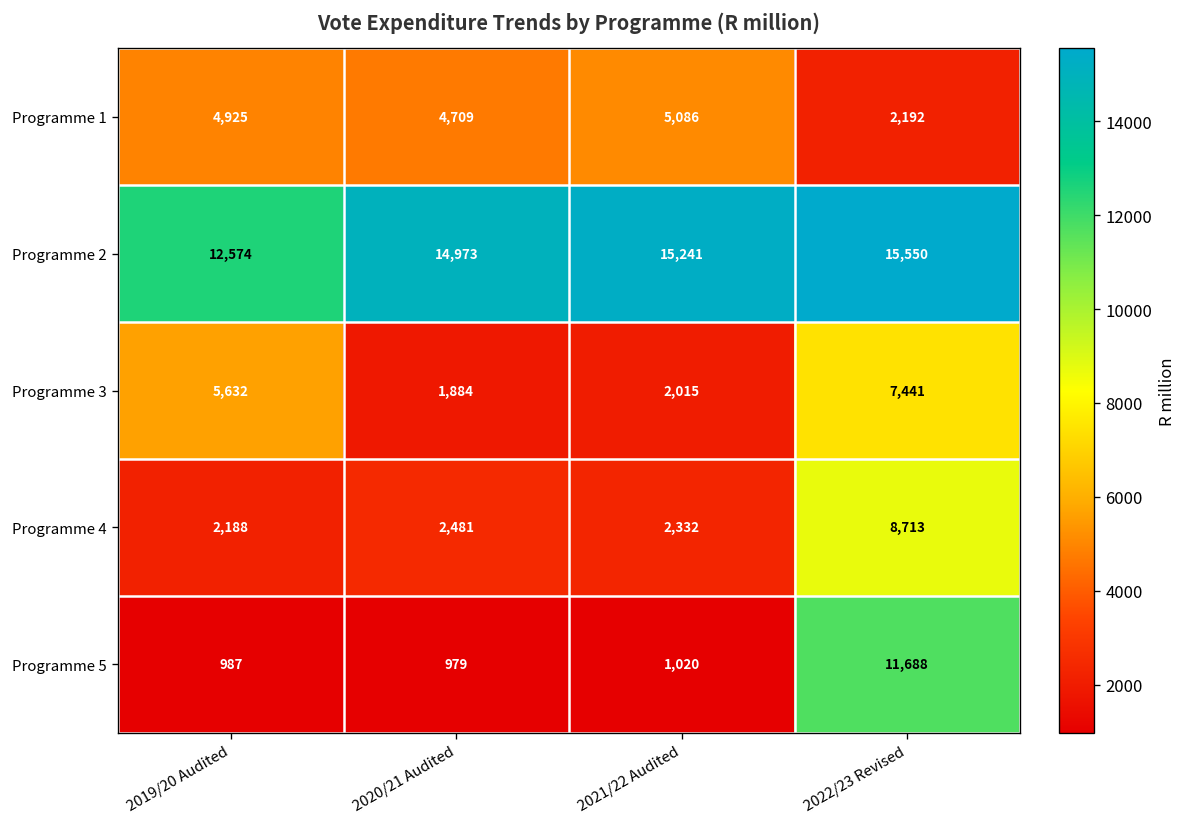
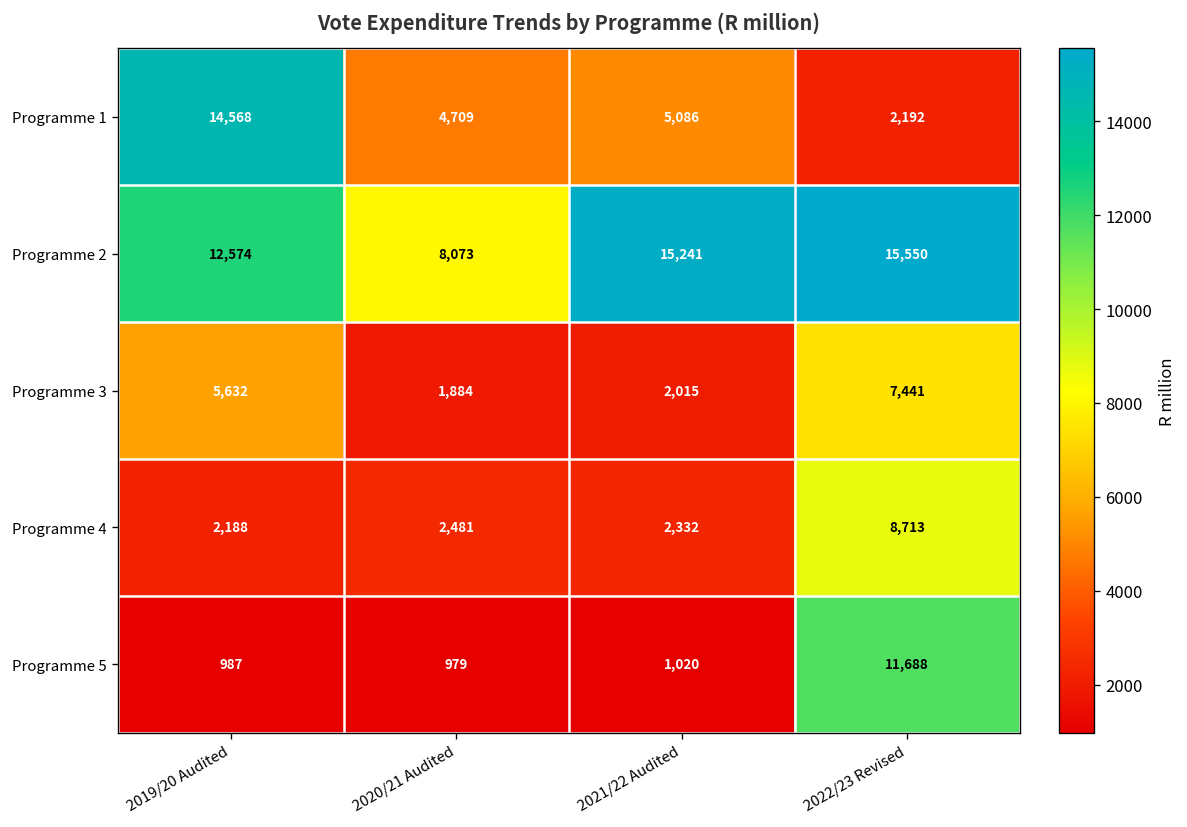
  {
    "Programme 1": {
-     "2019/20 Audited": "4,925",
+     "2019/20 Audited": "14,568",
      "2020/21 Audited": "4,709",
      "2021/22 Audited": "5,086",
      "2022/23 Revised": "2,192"
    },
    "Programme 2": {
      "2019/20 Audited": "12,574",
-     "2020/21 Audited": "14,973",
+     "2020/21 Audited": "8,073",
      "2021/22 Audited": "15,241",
      "2022/23 Revised": "15,550"
    },
    "Programme 3": {
      "2019/20 Audited": "5,632",
      "2020/21 Audited": "1,884",
      "2021/22 Audited": "2,015",
      "2022/23 Revised": "7,441"
    },
    "Programme 4": {
      "2019/20 Audited": "2,188",
      "2020/21 Audited": "2,481",
      "2021/22 Audited": "2,332",
      "2022/23 Revised": "8,713"
    },
    "Programme 5": {
      "2019/20 Audited": "987",
      "2020/21 Audited": "979",
      "2021/22 Audited": "1,020",
      "2022/23 Revised": "11,688"
    }
  }
